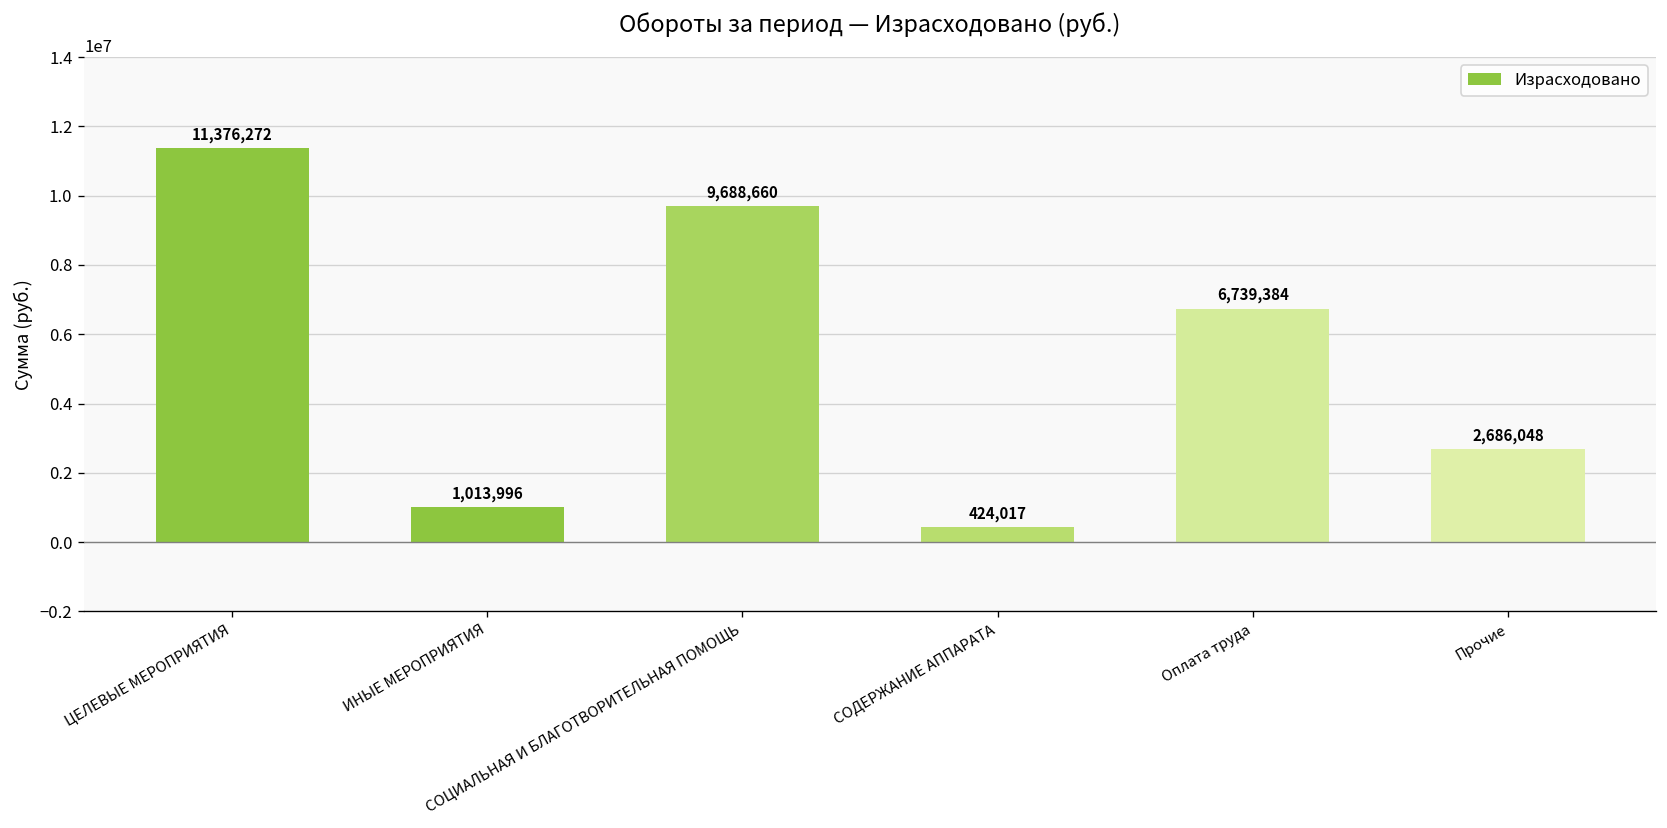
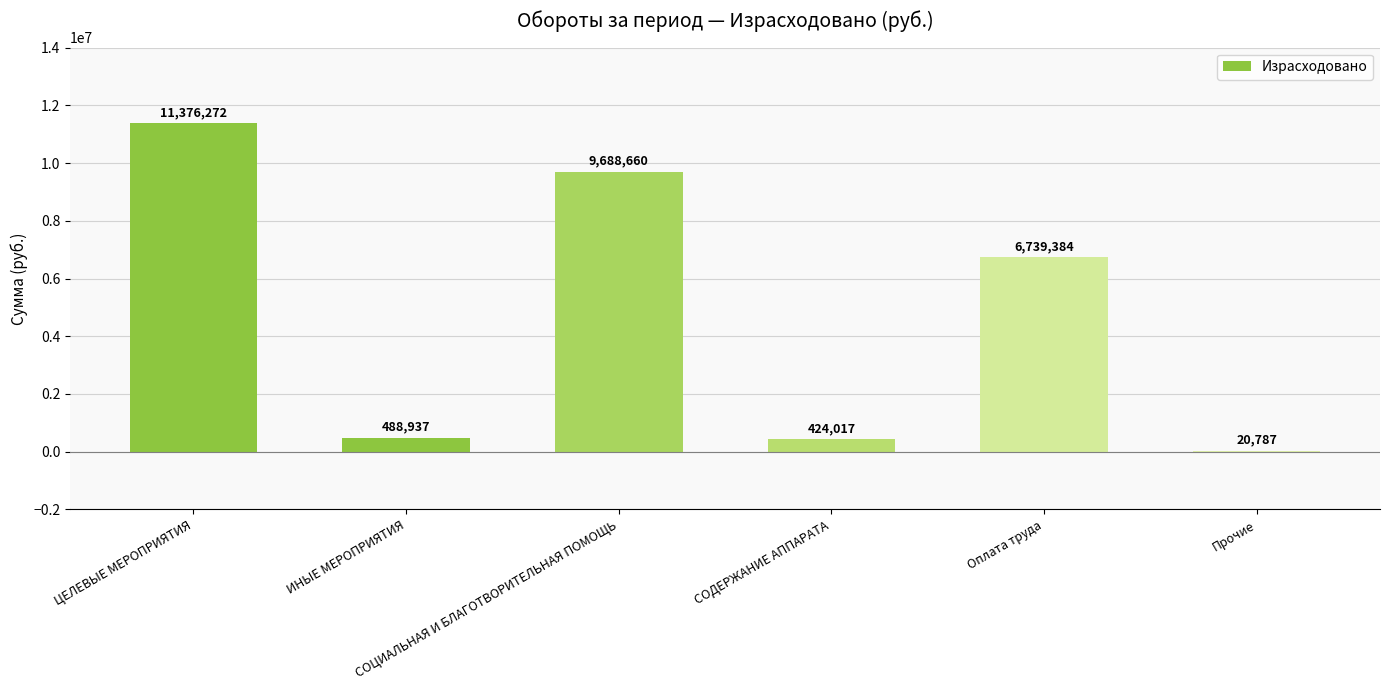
  {
    "ЦЕЛЕВЫЕ МЕРОПРИЯТИЯ": "11,376,272",
-   "ИНЫЕ МЕРОПРИЯТИЯ": "1,013,996",
+   "ИНЫЕ МЕРОПРИЯТИЯ": "488,937",
    "СОЦИАЛЬНАЯ И БЛАГОТВОРИТЕЛЬНАЯ ПОМОЩЬ": "9,688,660",
    "СОДЕРЖАНИЕ АППАРАТА": "424,017",
    "Оплата труда": "6,739,384",
-   "Прочие": "2,686,048"
+   "Прочие": "20,787"
  }
